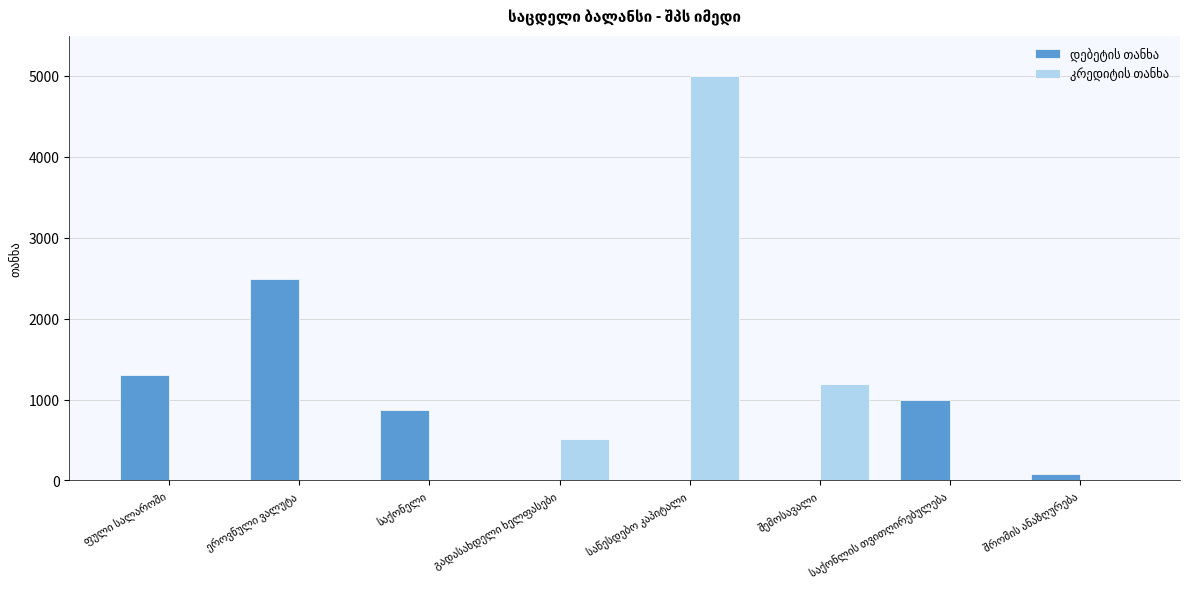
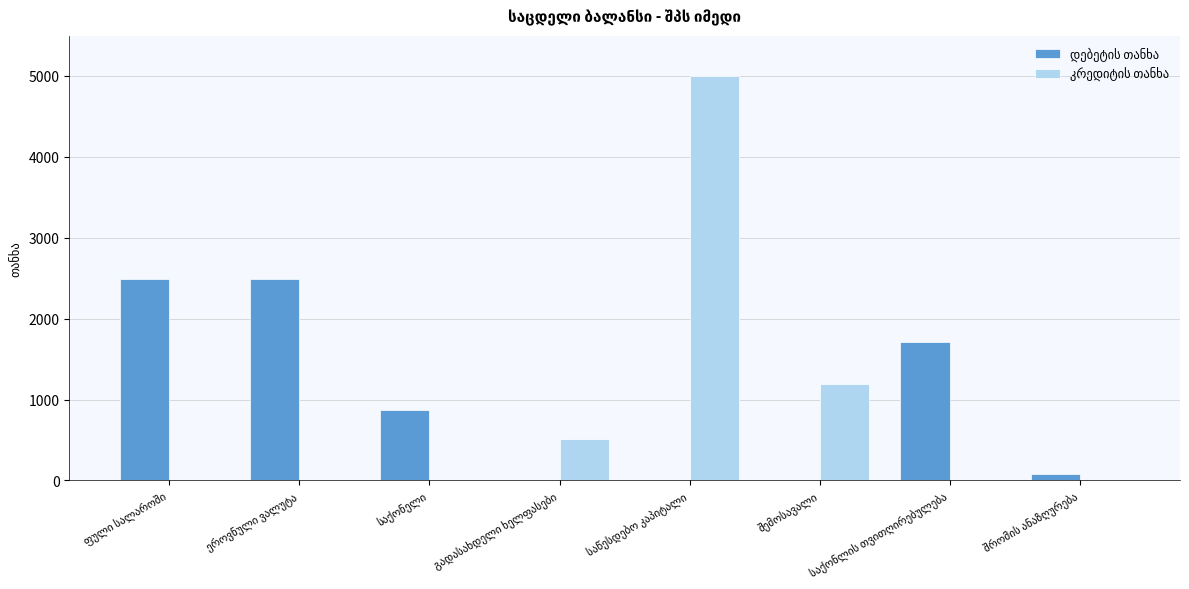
  {
    "დებეტის თანხა": {
-     "ფული სალაროში": 1300,
+     "ფული სალაროში": 2500,
      "ეროვნული ვალუტა": 2500,
      "საქონელი": 900,
      "გადასახდელი ხელფასები": 0,
      "საწესდებო კაპიტალი": 0,
      "შემოსავალი": 0,
-     "საქონლის თვითღირებულება": 1000,
+     "საქონლის თვითღირებულება": 1700,
      "შრომის ანაზღურება": 100
    },
    "კრედიტის თანხა": {
      "ფული სალაროში": 0,
      "ეროვნული ვალუტა": 0,
      "საქონელი": 0,
      "გადასახდელი ხელფასები": 500,
      "საწესდებო კაპიტალი": 5000,
      "შემოსავალი": 1200,
      "საქონლის თვითღირებულება": 0,
      "შრომის ანაზღურება": 0
    }
  }
